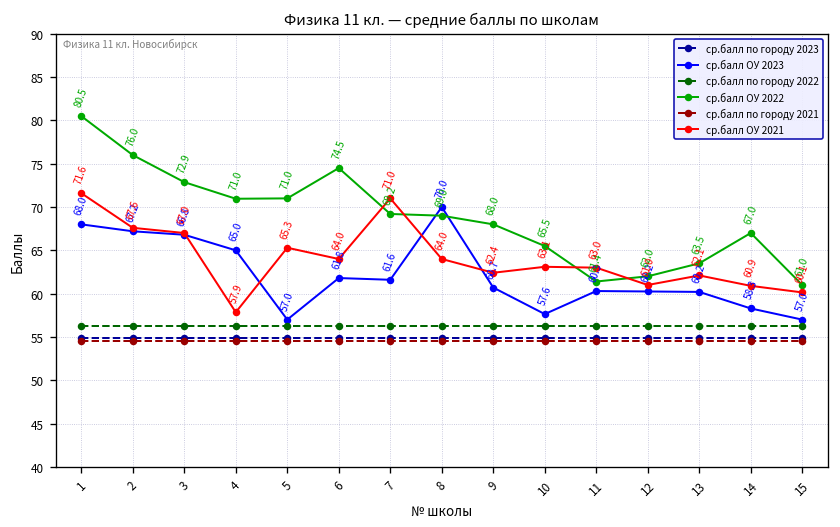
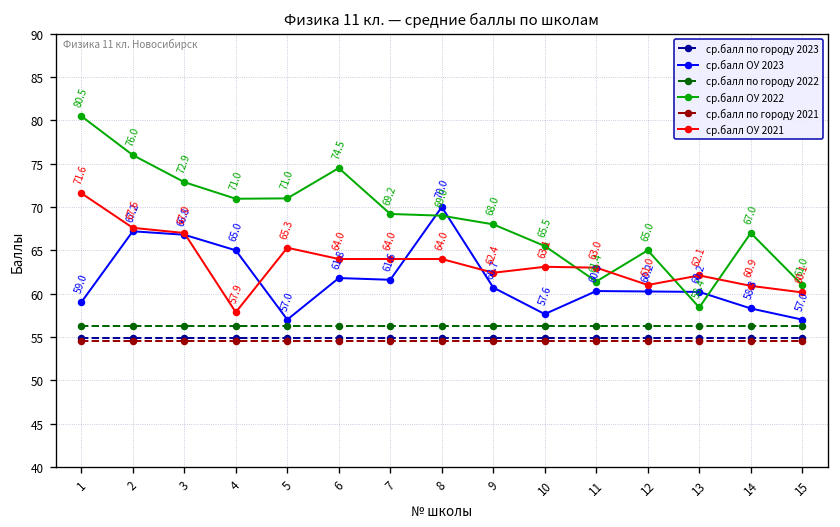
  {
    "ср.балл ОУ 2023": {
-     "1": 68.0,
+     "1": 59.0,
      "4": 65.0,
      "5": 57.0,
      "7": 61.6,
      "10": 57.6
    },
    "ср.балл по городу 2022": {
      "1": 56,
      "2": 56,
      "3": 56,
      "4": 56,
      "5": 56,
      "6": 56,
      "7": 56,
      "8": 56,
      "9": 56,
      "10": 56,
      "11": 56,
      "12": 56,
      "13": 56,
      "14": 56,
      "15": 56
    },
    "ср.балл ОУ 2022": {
      "1": 80.5,
      "2": 76.0,
      "3": 72.9,
      "4": 71.0,
      "5": 71.0,
      "6": 74.5,
      "9": 68.0,
      "10": 65.5,
-     "12": 62.0,
-     "13": 63.5,
+     "12": 65.0,
+     "13": 58.4,
      "14": 67.0
    },
    "ср.балл ОУ 2021": {
      "1": 71.6,
      "4": 57.9,
      "5": 65.3,
      "6": 64.0,
-     "7": 71.0,
+     "7": 64.0,
      "8": 64.0,
      "14": 60.9
    }
  }
